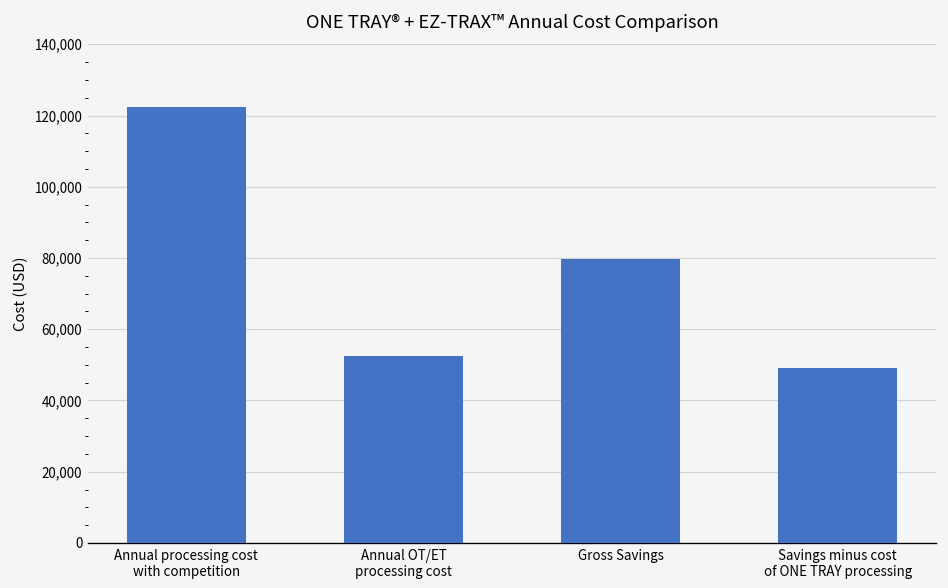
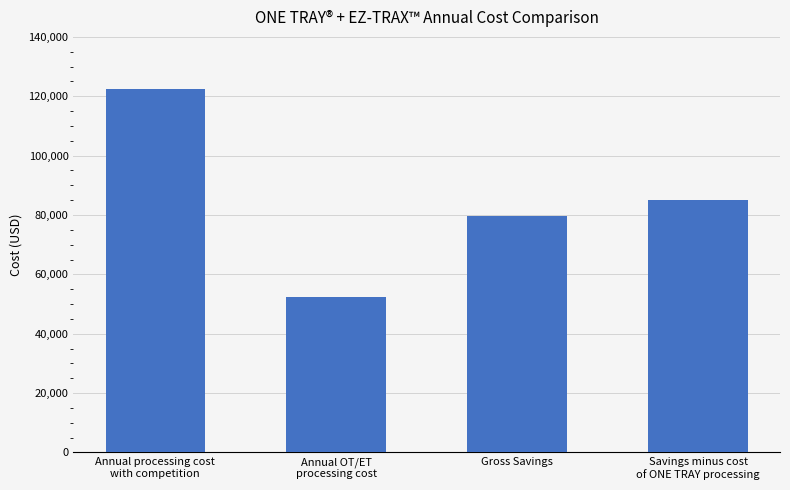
  {
    "Annual processing cost with competition": "123,000",
    "Annual OT/ET processing cost": "53,000",
    "Gross Savings": "80,000",
-   "Savings minus cost of ONE TRAY processing": "49,000"
+   "Savings minus cost of ONE TRAY processing": "85,000"
  }
